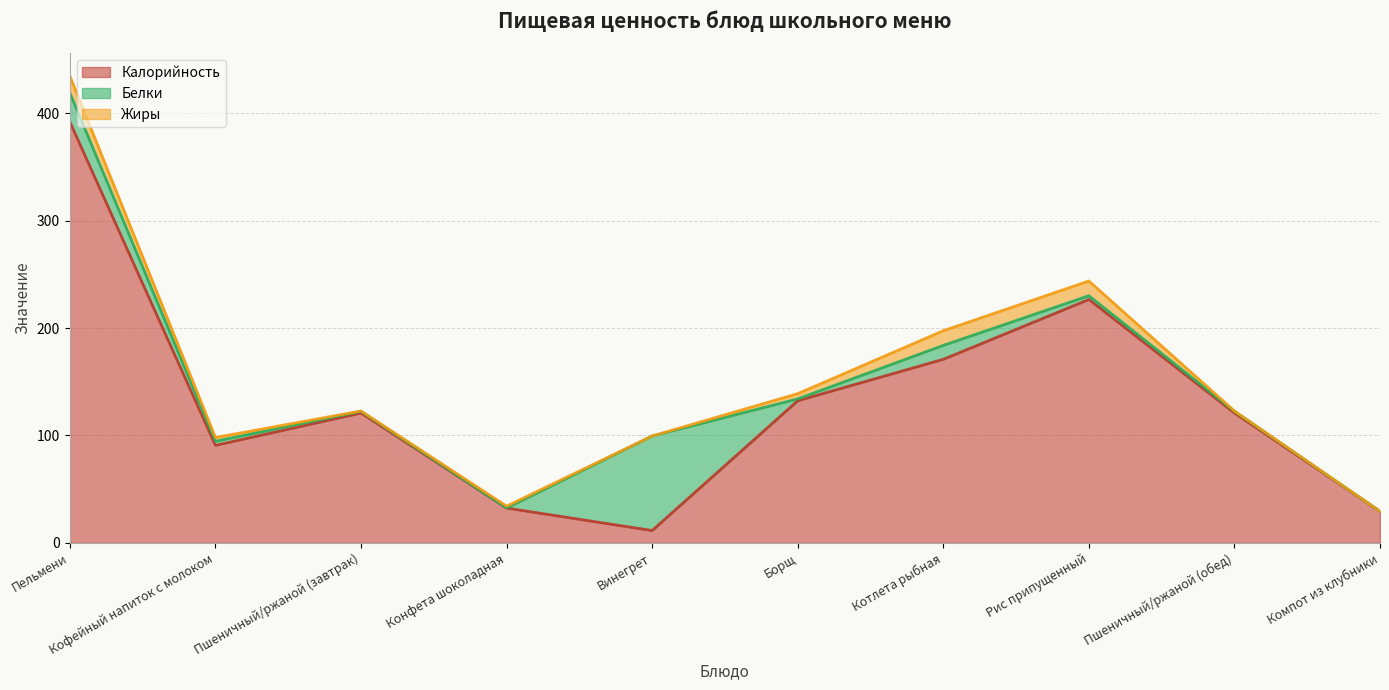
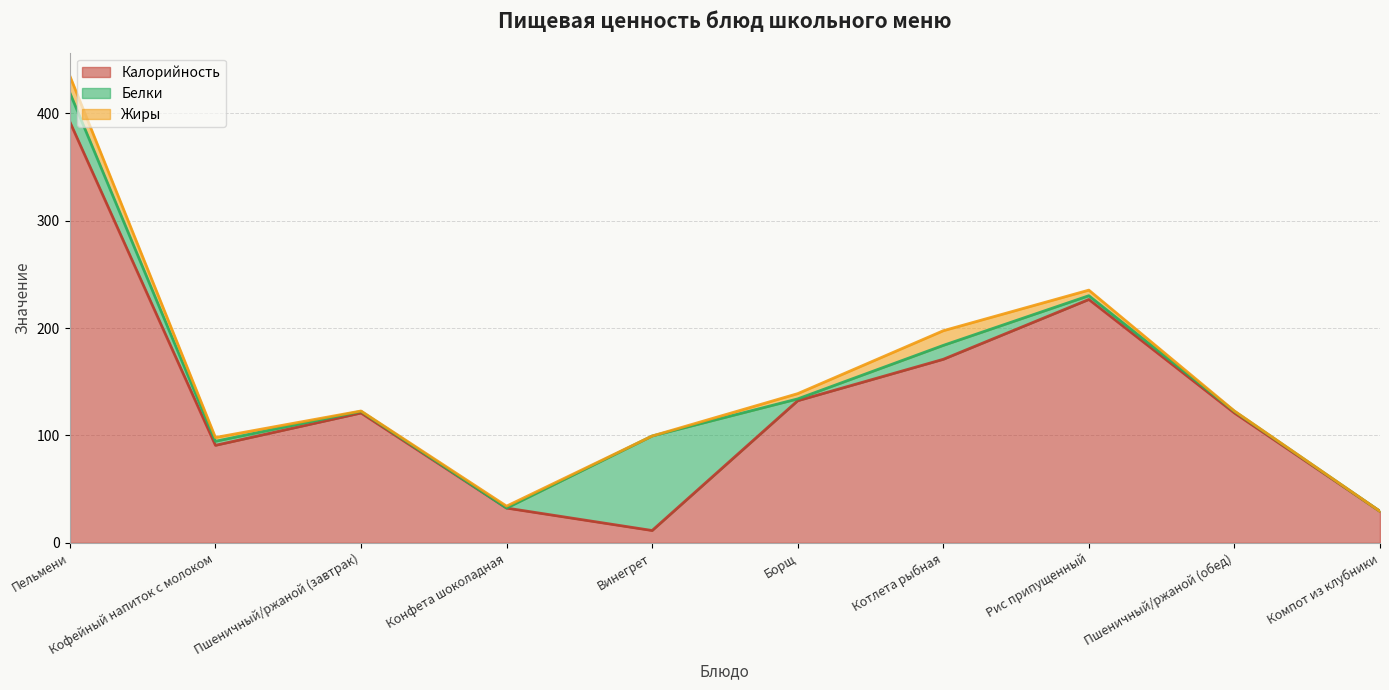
  {
    "Калорийность": {
      "Пельмени": 392,
      "Кофейный напиток с молоком": 91,
      "Винегрет": 12,
      "Котлета рыбная": 171,
      "Рис припущенный": 227
    },
    "Белки": {
      "Пельмени": 27,
      "Кофейный напиток с молоком": 4,
      "Котлета рыбная": 13,
      "Рис припущенный": 4
    },
    "Жиры": {
      "Пельмени": 16,
      "Кофейный напиток с молоком": 4,
      "Борщ": 5,
      "Котлета рыбная": 14,
-     "Рис припущенный": 14
+     "Рис припущенный": 5
    }
  }
